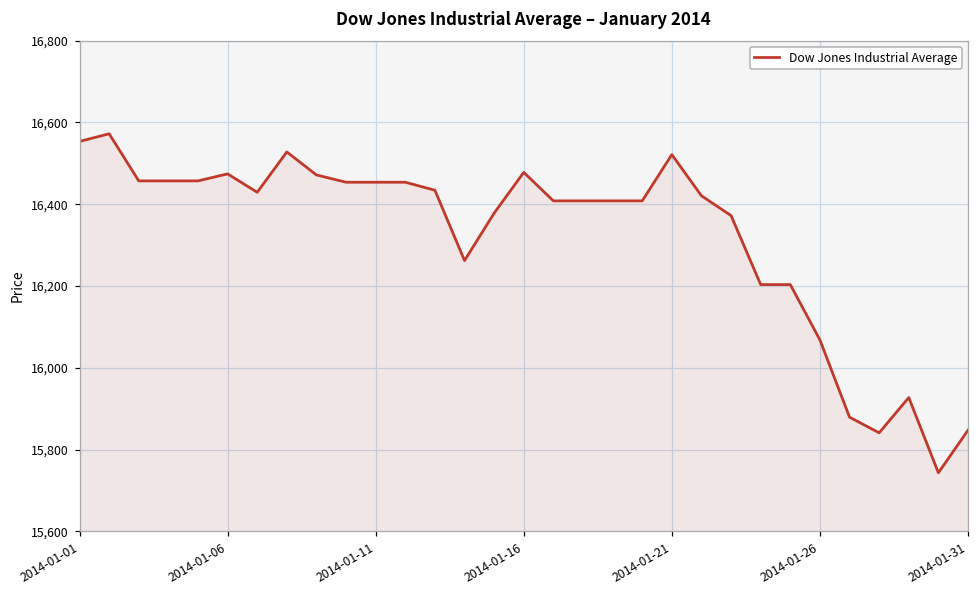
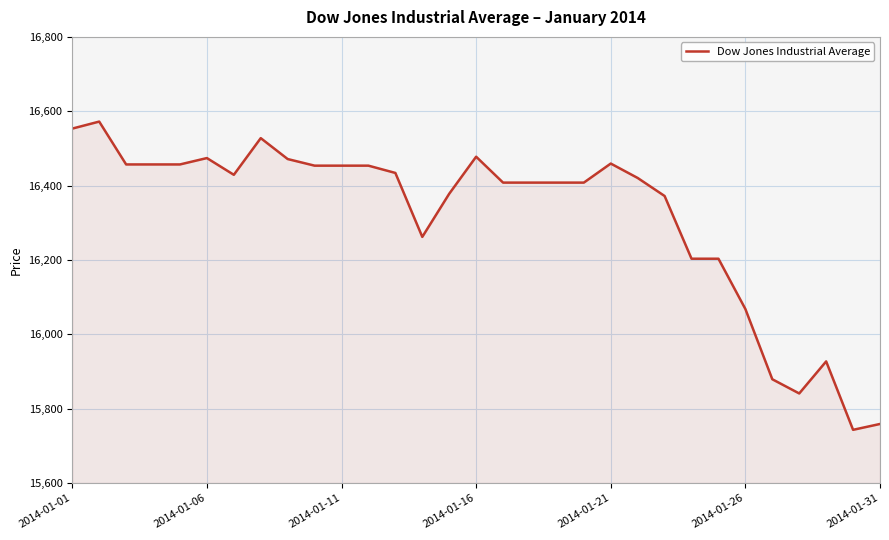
  {
    "2014-01-01": "16,550",
    "2014-01-06": "16,470",
    "2014-01-11": "16,450",
    "2014-01-16": "16,480",
-   "2014-01-21": "16,520",
+   "2014-01-21": "16,460",
    "2014-01-26": "16,070",
-   "2014-01-31": "15,850"
+   "2014-01-31": "15,760"
  }
